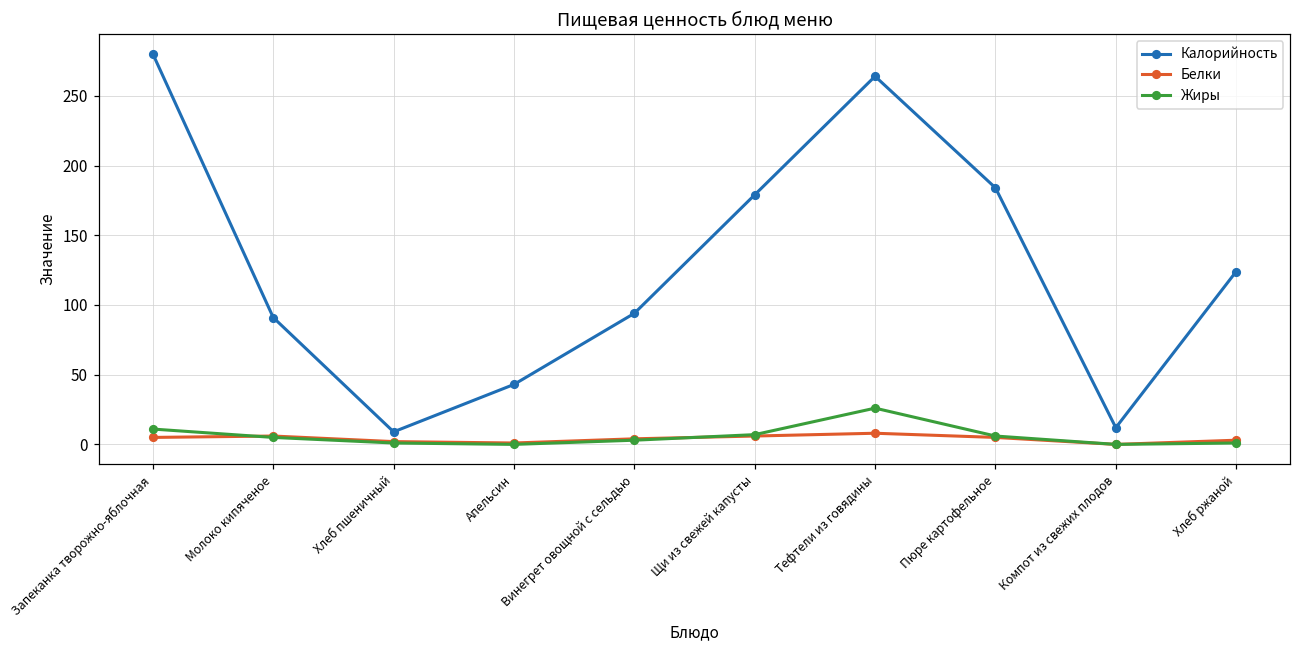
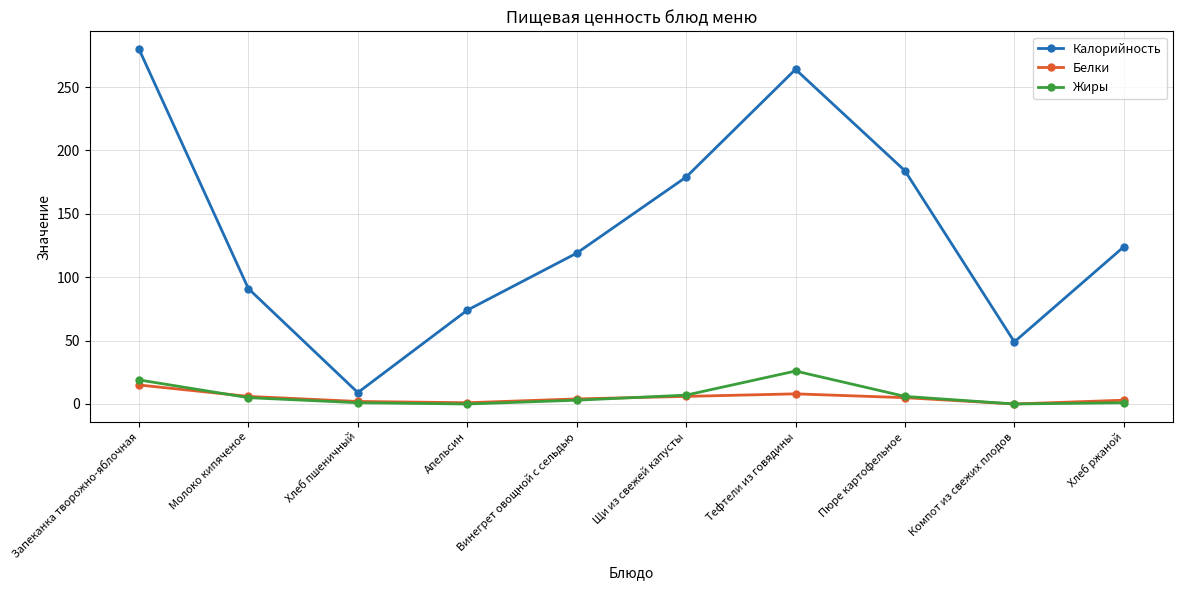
  {
    "Калорийность": {
      "Запеканка творожно-яблочная": 280,
      "Молоко кипяченое": 91,
      "Хлеб пшеничный": 9,
-     "Апельсин": 43,
-     "Винегрет овощной с сельдью": 94,
+     "Апельсин": 74,
+     "Винегрет овощной с сельдью": 119,
      "Щи из свежей капусты": 179,
      "Тефтели из говядины": 264,
      "Пюре картофельное": 184,
-     "Компот из свежих плодов": 12,
+     "Компот из свежих плодов": 49,
      "Хлеб ржаной": 124
    },
    "Белки": {
-     "Запеканка творожно-яблочная": 5,
+     "Запеканка творожно-яблочная": 15,
      "Тефтели из говядины": 8
    },
    "Жиры": {
-     "Запеканка творожно-яблочная": 11,
+     "Запеканка творожно-яблочная": 19,
      "Тефтели из говядины": 26
    }
  }
